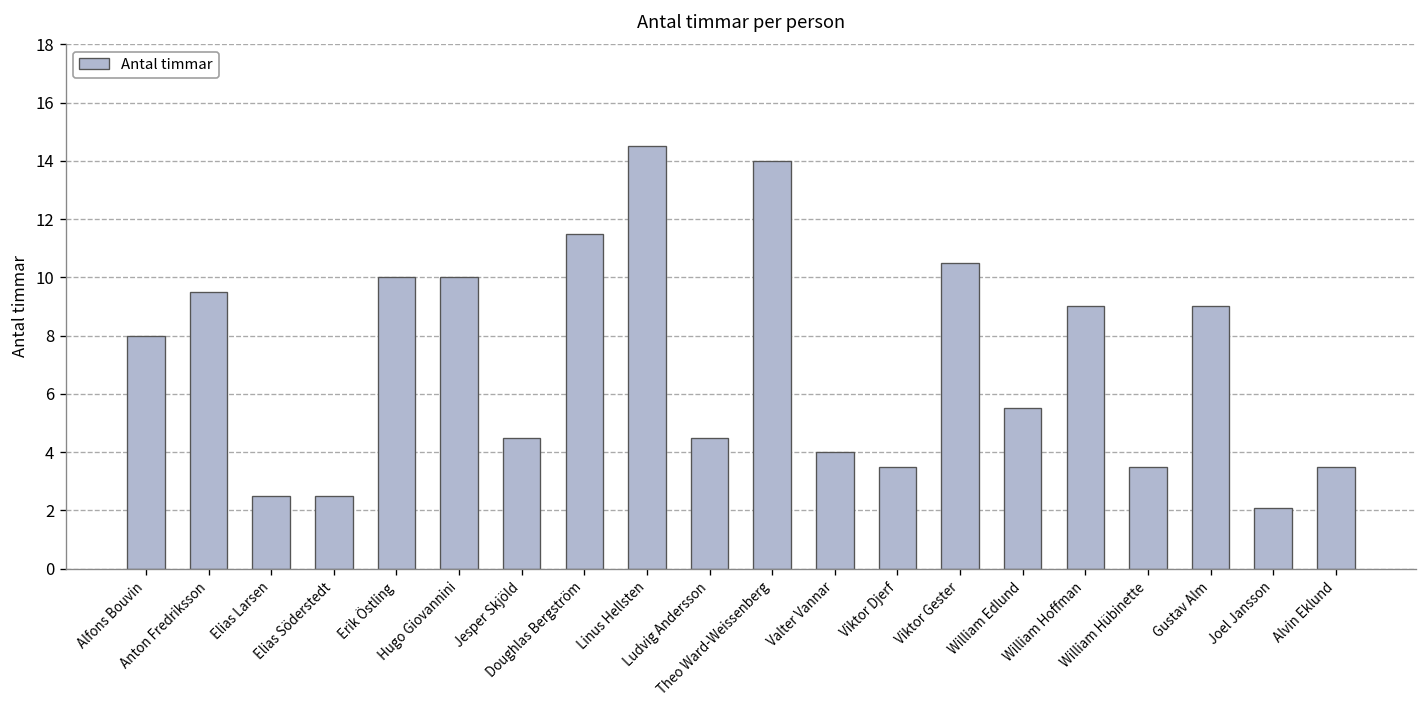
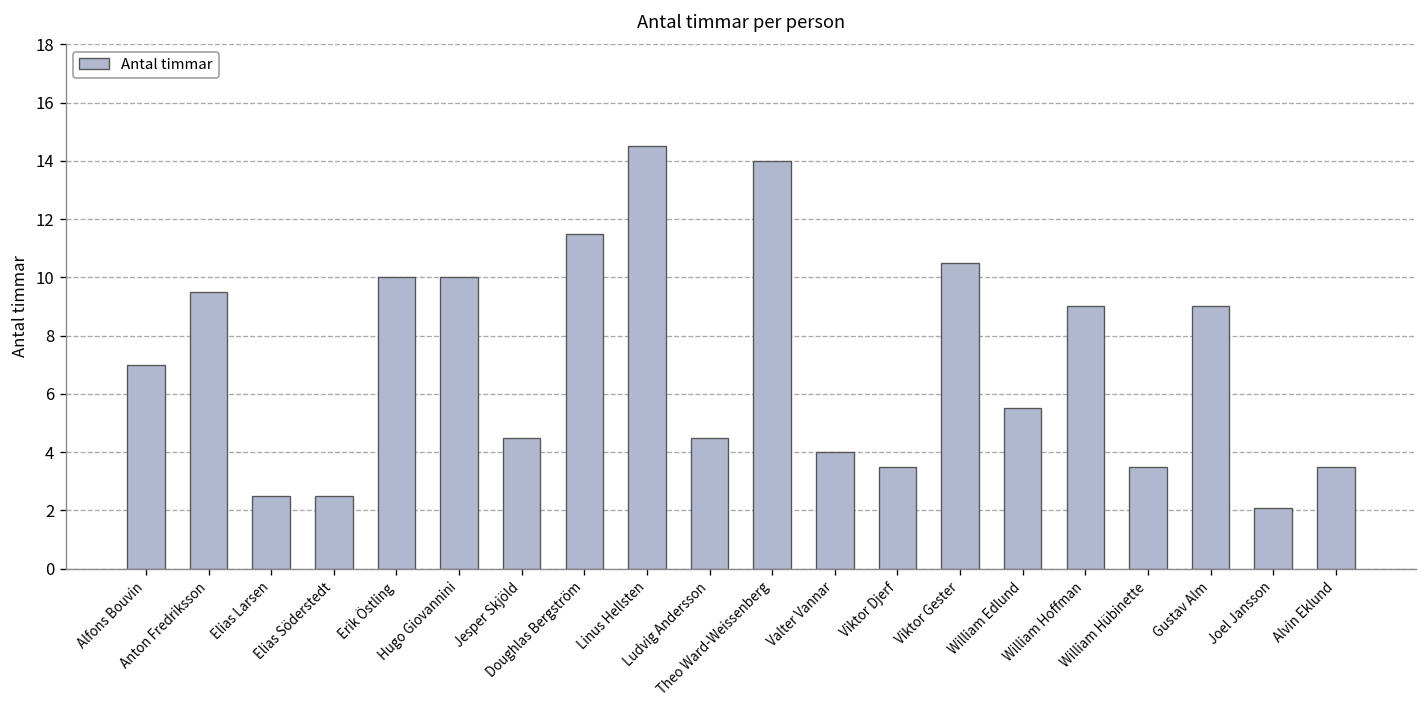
  {
-   "Alfons Bouvin": 8,
+   "Alfons Bouvin": 7,
    "Anton Fredriksson": 9.5,
    "Elias Larsen": 2.5,
    "Elias Söderstedt": 2.5,
    "Erik Östling": 10,
    "Hugo Giovannini": 10,
    "Jesper Skjöld": 4.5,
    "Doughlas Bergström": 11.5,
    "Linus Hellsten": 14.5,
    "Ludvig Andersson": 4.5,
    "Theo Ward-Weissenberg": 14,
    "Valter Vannar": 4,
    "Viktor Djerf": 3.5,
    "Viktor Gester": 10.5,
    "William Edlund": 5.5,
    "William Hoffman": 9,
    "William Hübinette": 3.5,
    "Gustav Alm": 9,
    "Joel Jansson": 2,
    "Alvin Eklund": 3.5
  }
